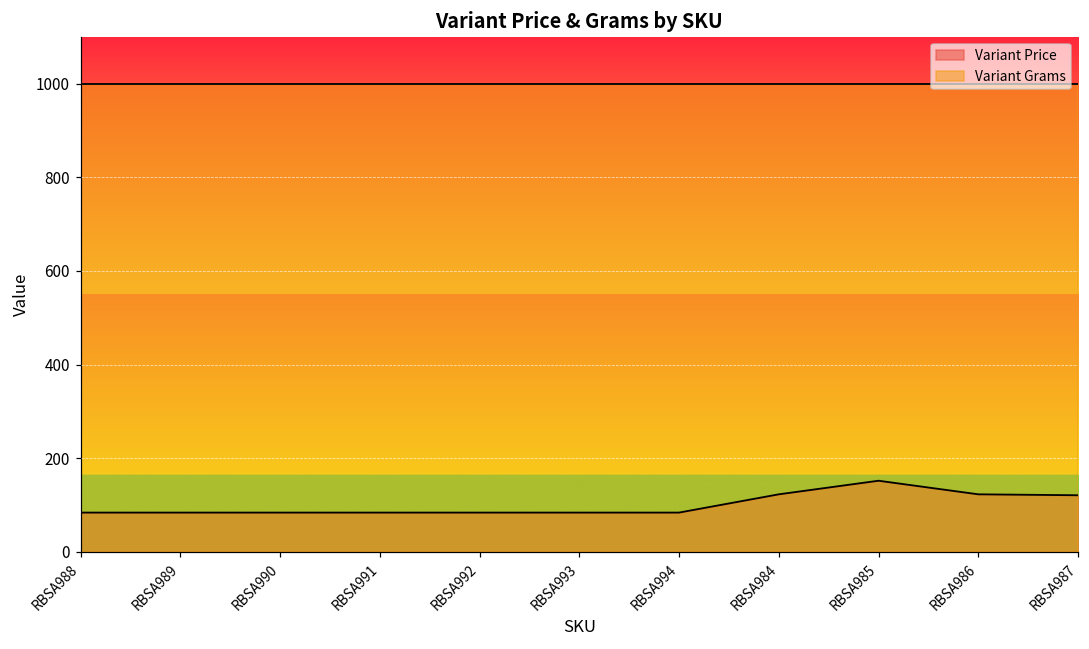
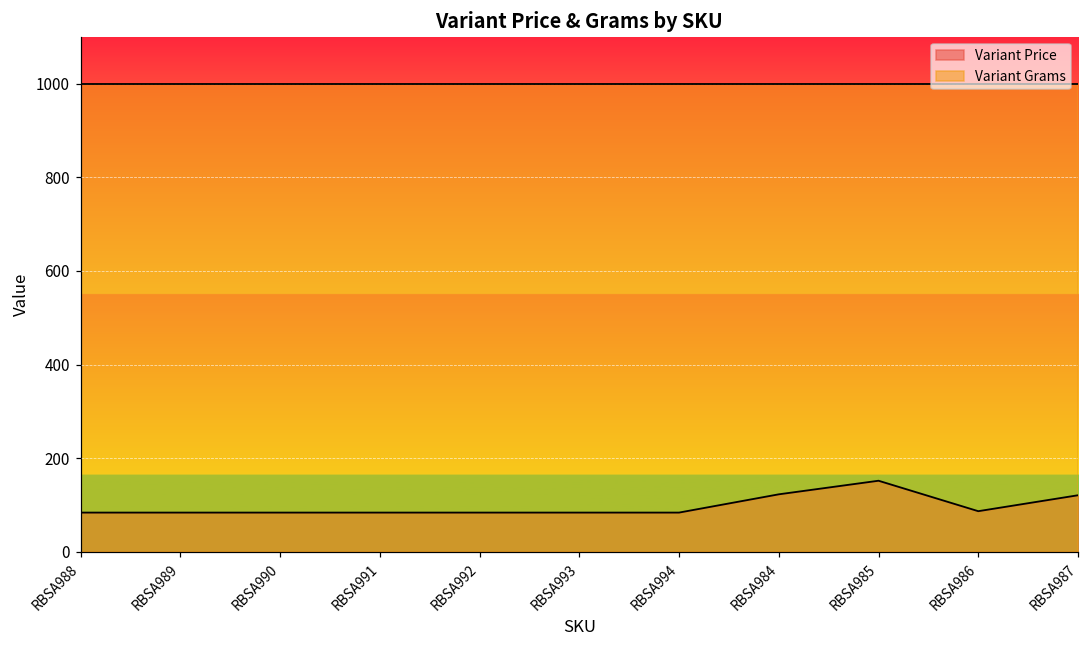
  {
    "Variant Price": {
      "RBSA988": 80,
      "RBSA989": 80,
      "RBSA990": 80,
      "RBSA991": 80,
      "RBSA992": 80,
      "RBSA993": 80,
      "RBSA994": 80,
      "RBSA984": 120,
      "RBSA985": 150,
-     "RBSA986": 120,
+     "RBSA986": 90,
      "RBSA987": 120
    },
    "Variant Grams": {
      "RBSA988": 1000,
      "RBSA989": 1000,
      "RBSA990": 1000,
      "RBSA991": 1000,
      "RBSA992": 1000,
      "RBSA993": 1000,
      "RBSA994": 1000,
      "RBSA984": 1000,
      "RBSA985": 1000,
      "RBSA987": 1000
    }
  }
